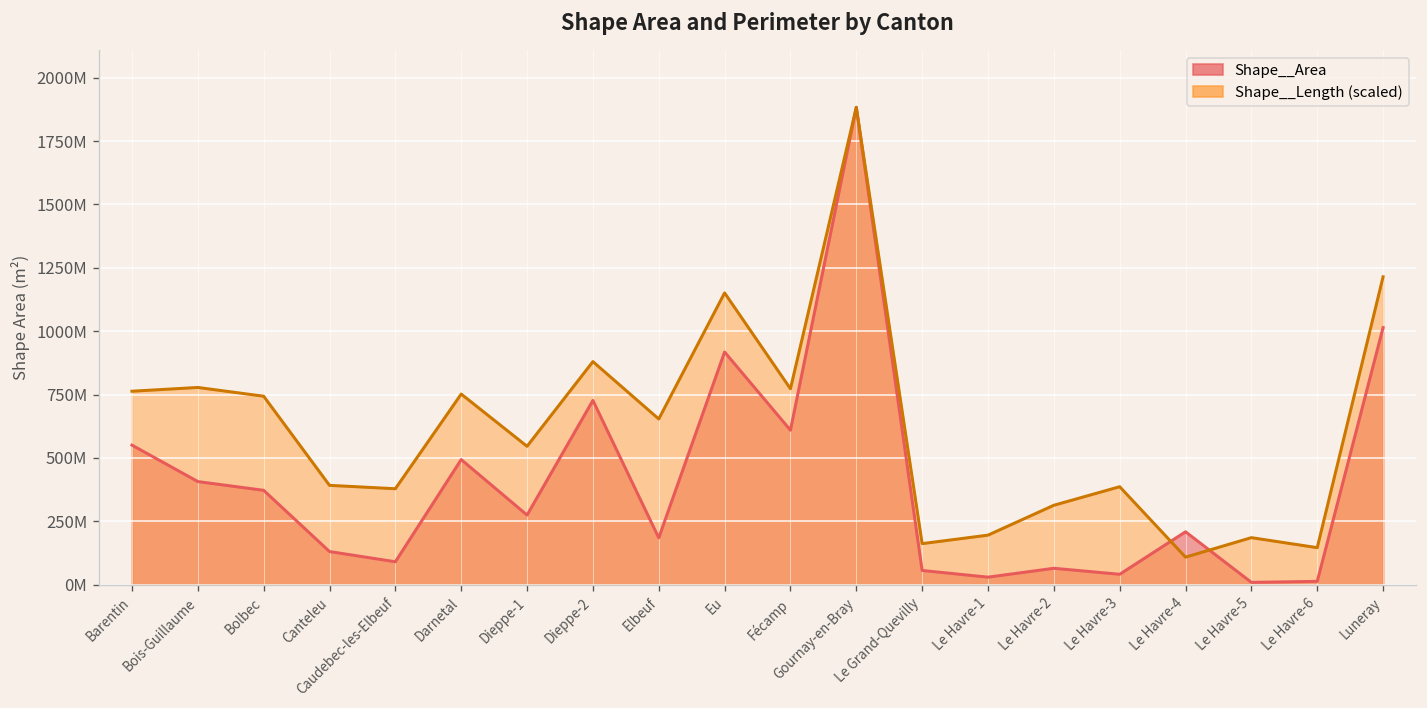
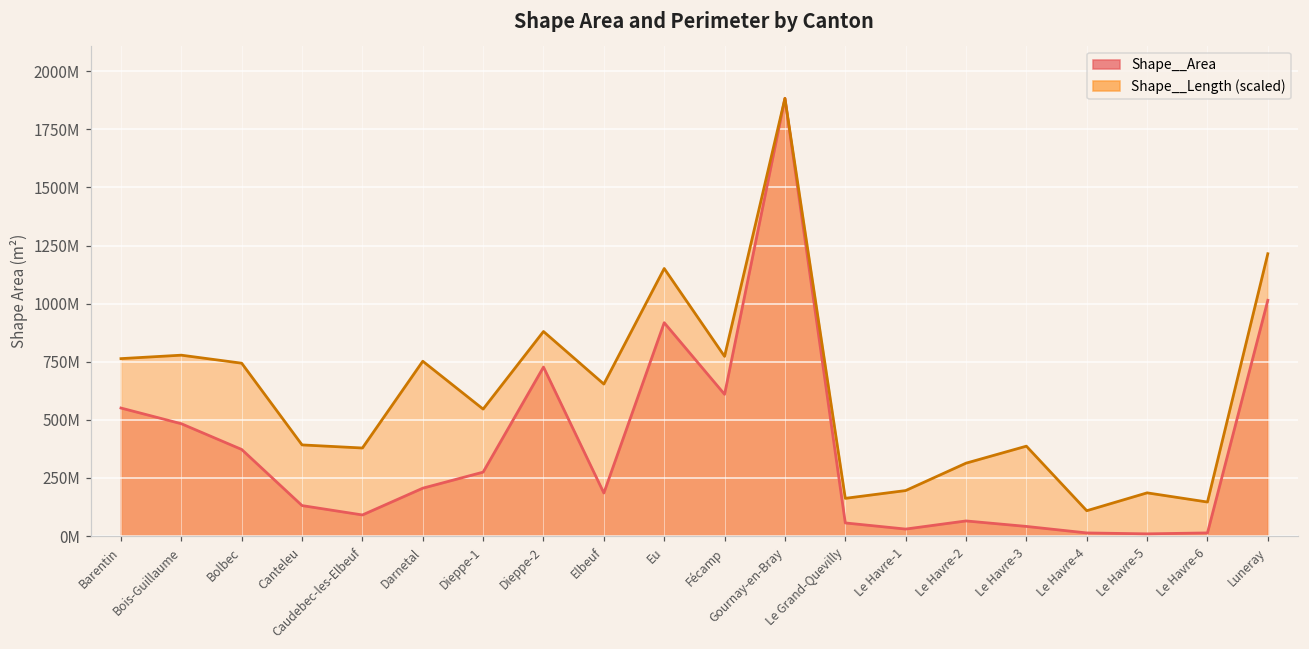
  {
    "Shape__Area": {
      "Barentin": 550000000,
-     "Bois-Guillaume": 410000000,
+     "Bois-Guillaume": 480000000,
      "Bolbec": 370000000,
      "Canteleu": 130000000,
      "Caudebec-les-Elbeuf": 90000000,
-     "Darnetal": 490000000,
+     "Darnetal": 210000000,
      "Dieppe-1": 270000000,
      "Dieppe-2": 730000000,
      "Elbeuf": 180000000,
      "Eu": 920000000,
      "Fécamp": 610000000,
      "Le Grand-Quevilly": 60000000,
      "Le Havre-1": 30000000,
      "Le Havre-2": 60000000,
      "Le Havre-3": 40000000,
-     "Le Havre-4": 210000000,
+     "Le Havre-4": 10000000,
      "Le Havre-5": 10000000,
      "Le Havre-6": 10000000,
      "Luneray": 1010000000
    },
    "Shape__Length (scaled)": {
      "Barentin": 760000000,
      "Bois-Guillaume": 780000000,
      "Bolbec": 740000000,
      "Canteleu": 390000000,
      "Caudebec-les-Elbeuf": 380000000,
      "Darnetal": 750000000,
      "Dieppe-1": 550000000,
      "Dieppe-2": 880000000,
      "Elbeuf": 650000000,
      "Eu": 1150000000,
      "Fécamp": 770000000,
      "Le Grand-Quevilly": 160000000,
      "Le Havre-1": 200000000,
      "Le Havre-2": 310000000,
      "Le Havre-3": 390000000,
      "Le Havre-4": 110000000,
      "Le Havre-5": 190000000,
      "Le Havre-6": 150000000,
      "Luneray": 1210000000
    }
  }
